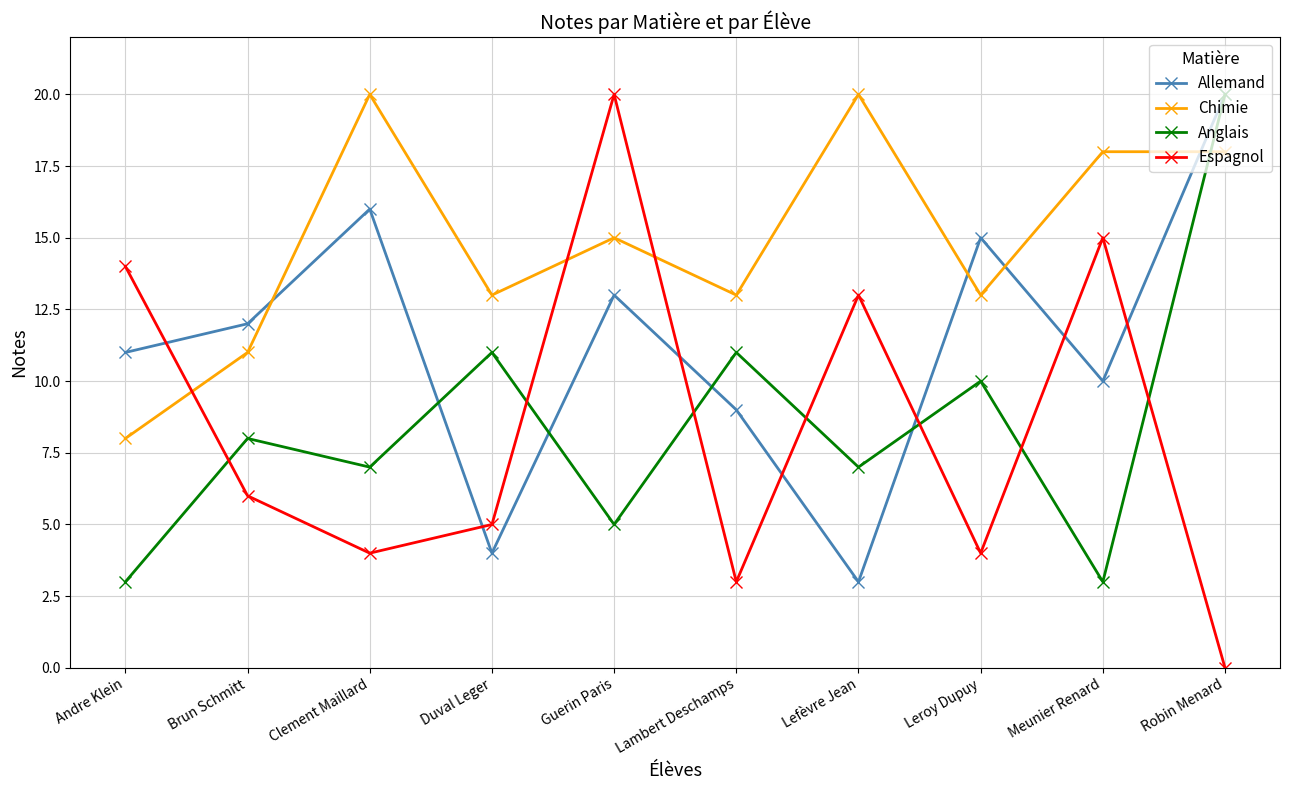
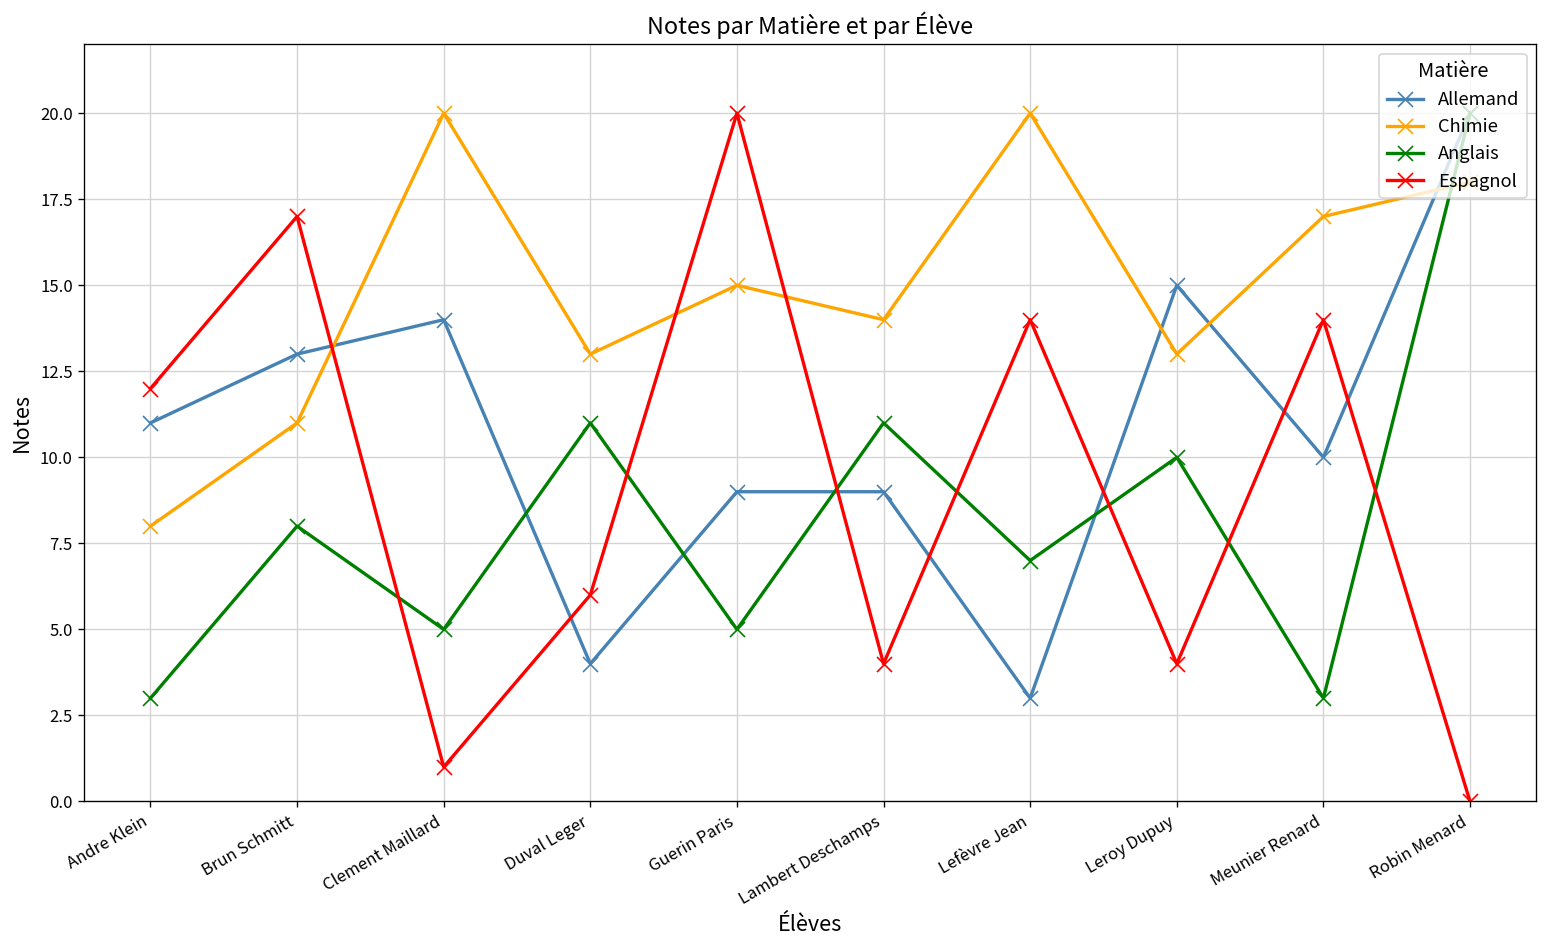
  {
    "Allemand": {
      "Andre Klein": 11,
-     "Brun Schmitt": 12,
-     "Clement Maillard": 16,
+     "Brun Schmitt": 13,
+     "Clement Maillard": 14,
      "Duval Leger": 4,
-     "Guerin Paris": 13,
+     "Guerin Paris": 9,
      "Lambert Deschamps": 9,
      "Lefèvre Jean": 3,
      "Leroy Dupuy": 15,
      "Meunier Renard": 10
    },
    "Chimie": {
      "Andre Klein": 8,
      "Brun Schmitt": 11,
      "Clement Maillard": 20,
      "Duval Leger": 13,
      "Guerin Paris": 15,
-     "Lambert Deschamps": 13,
+     "Lambert Deschamps": 14,
      "Lefèvre Jean": 20,
      "Leroy Dupuy": 13,
-     "Meunier Renard": 18
+     "Meunier Renard": 17
    },
    "Anglais": {
      "Andre Klein": 3,
      "Brun Schmitt": 8,
-     "Clement Maillard": 7,
+     "Clement Maillard": 5,
      "Duval Leger": 11,
      "Guerin Paris": 5,
      "Lambert Deschamps": 11,
      "Lefèvre Jean": 7,
      "Leroy Dupuy": 10,
      "Meunier Renard": 3
    },
    "Espagnol": {
-     "Andre Klein": 14,
-     "Brun Schmitt": 6,
-     "Clement Maillard": 4,
-     "Duval Leger": 5,
+     "Andre Klein": 12,
+     "Brun Schmitt": 17,
+     "Clement Maillard": 1,
+     "Duval Leger": 6,
      "Guerin Paris": 20,
-     "Lambert Deschamps": 3,
-     "Lefèvre Jean": 13,
+     "Lambert Deschamps": 4,
+     "Lefèvre Jean": 14,
      "Leroy Dupuy": 4,
-     "Meunier Renard": 15,
+     "Meunier Renard": 14,
      "Robin Menard": 0
    }
  }
